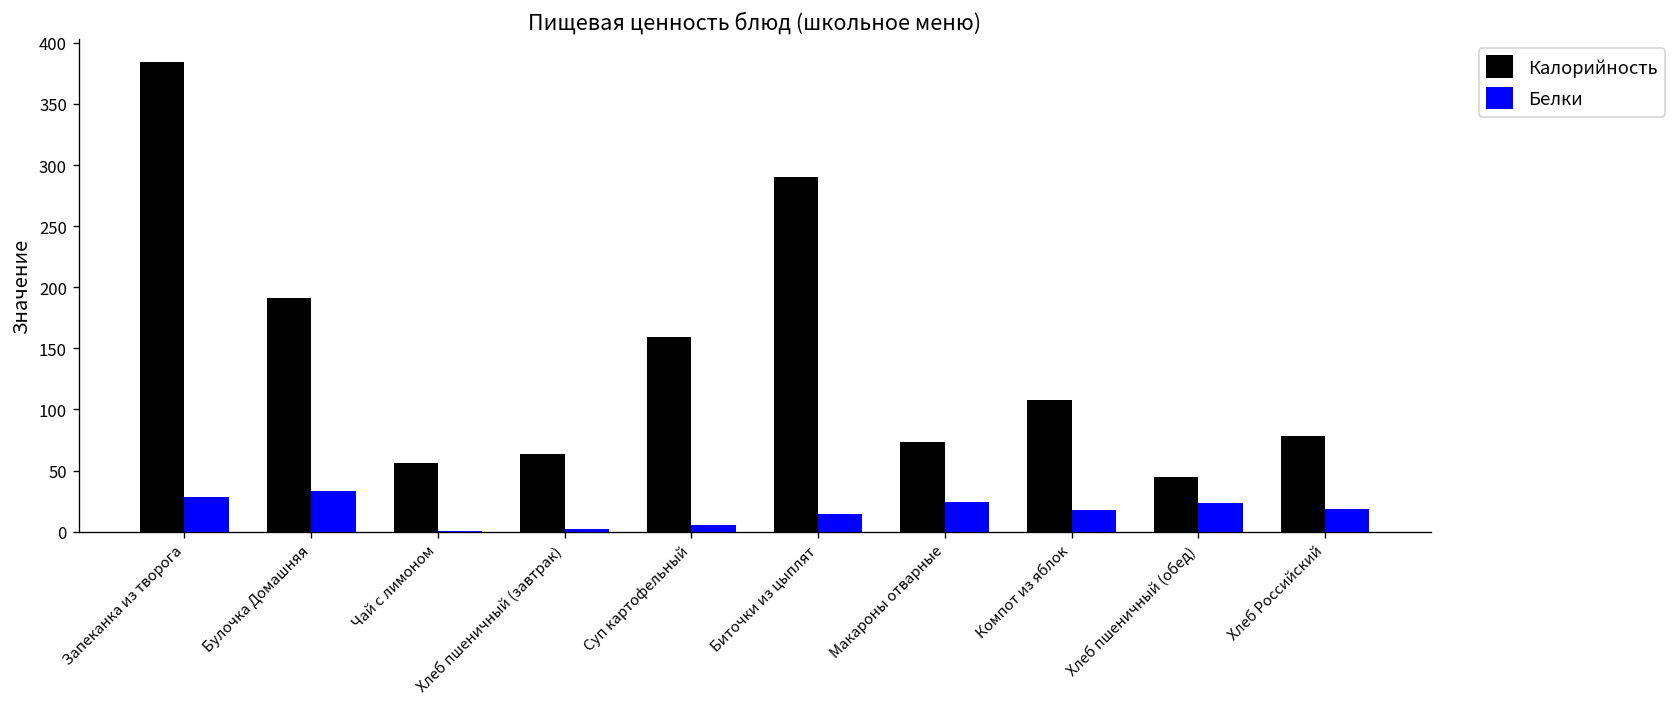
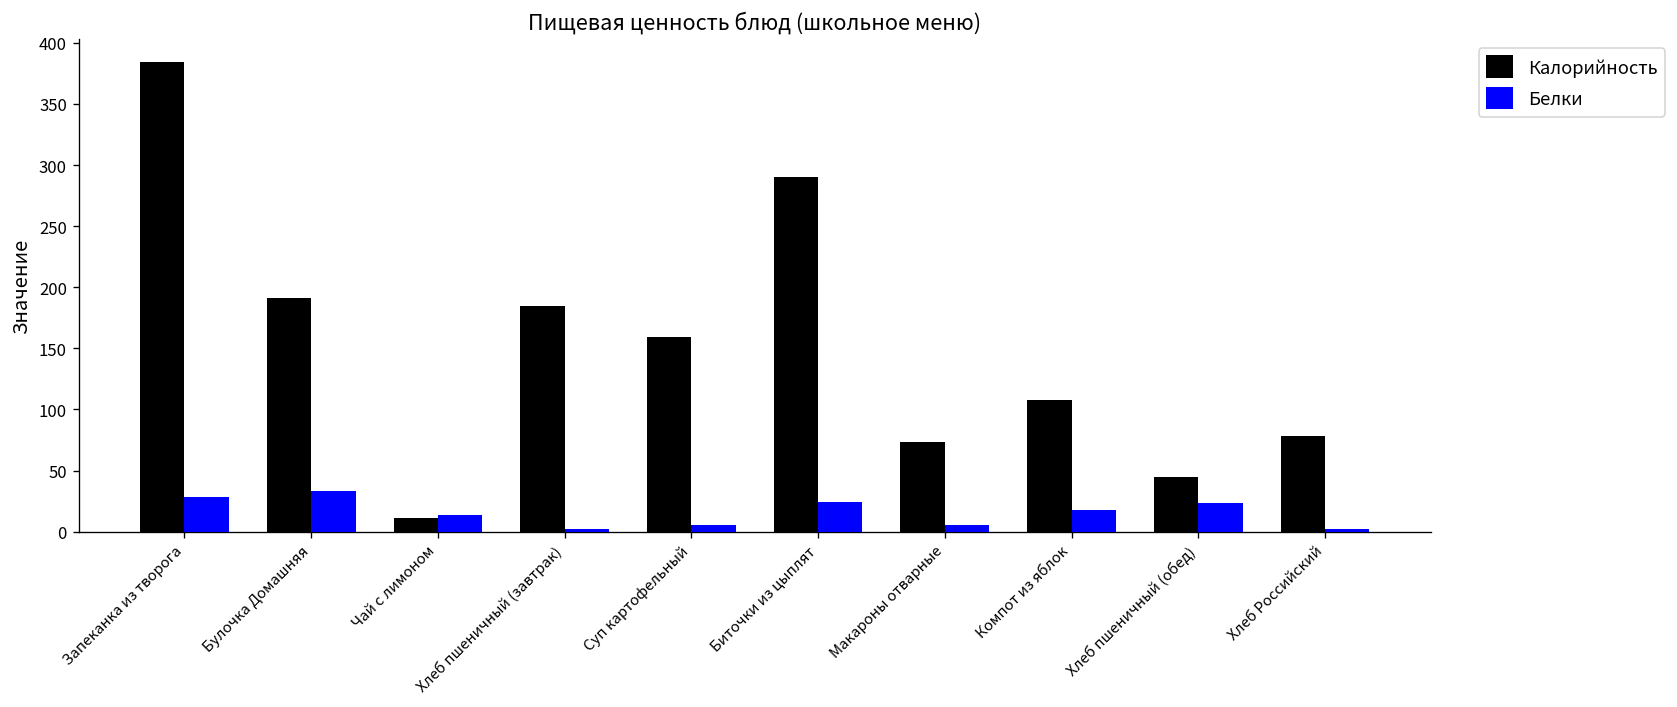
  {
    "Калорийность": {
      "Запеканка из творога": 384,
      "Булочка Домашняя": 191,
-     "Чай с лимоном": 56,
-     "Хлеб пшеничный (завтрак)": 64,
+     "Чай с лимоном": 11,
+     "Хлеб пшеничный (завтрак)": 185,
      "Суп картофельный": 159,
      "Биточки из цыплят": 290,
      "Макароны отварные": 73,
      "Компот из яблок": 108,
      "Хлеб пшеничный (обед)": 45,
      "Хлеб Российский": 78
    },
    "Белки": {
      "Запеканка из творога": 28,
      "Булочка Домашняя": 34,
-     "Чай с лимоном": 0,
+     "Чай с лимоном": 14,
      "Суп картофельный": 6,
-     "Биточки из цыплят": 15,
-     "Макароны отварные": 24,
+     "Биточки из цыплят": 24,
+     "Макароны отварные": 5,
      "Компот из яблок": 18,
      "Хлеб пшеничный (обед)": 23,
-     "Хлеб Российский": 19
+     "Хлеб Российский": 3
    }
  }
